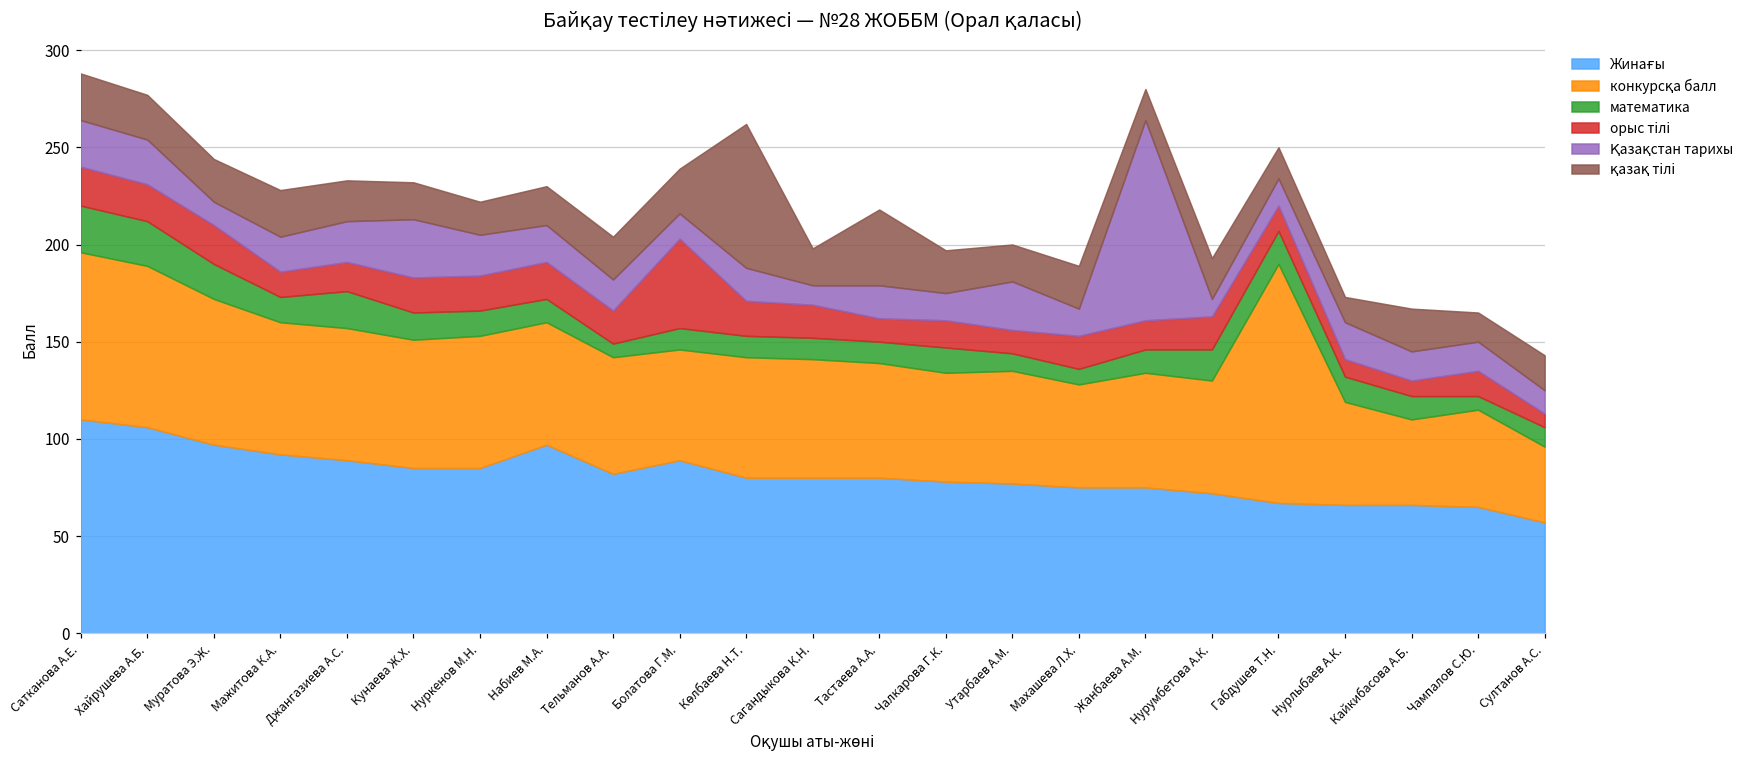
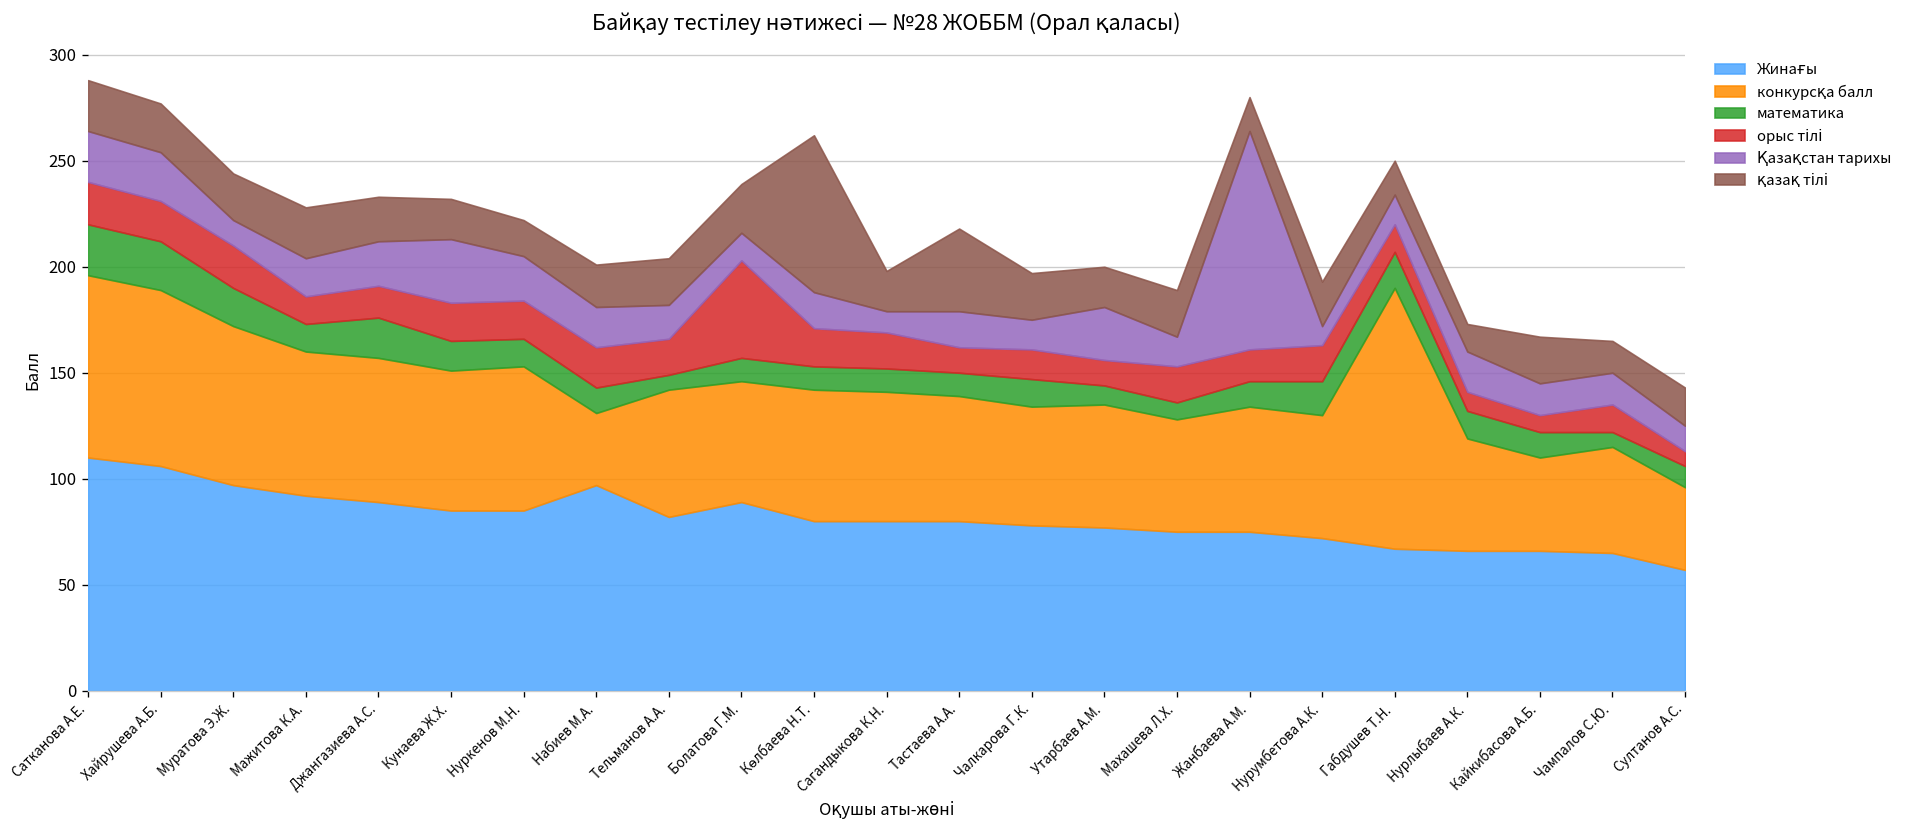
  {
    "Жинағы": {
      "Сатканова А.Е.": 110,
      "Хайрушева А.Б.": 106,
      "Муратова Э.Ж.": 97,
      "Мажитова К.А.": 92,
      "Джангазиева А.С.": 89,
      "Кунаева Ж.Х.": 85,
      "Нуркенов М.Н.": 85,
      "Набиев М.А.": 97,
      "Тельманов А.А.": 82,
      "Болатова Г.М.": 89,
      "Көлбаева Н.Т.": 80,
      "Сагандыкова К.Н.": 80,
      "Тастаева А.А.": 80,
      "Чалкарова Г.К.": 78,
      "Утарбаев А.М.": 77,
      "Махашева Л.Х.": 75,
      "Жанбаева А.М.": 75,
      "Нурумбетова А.К.": 72,
      "Габдушев Т.Н.": 67,
      "Нурлыбаев А.К.": 66,
      "Кайкибасова А.Б.": 66,
      "Чампалов С.Ю.": 65,
      "Султанов А.С.": 57
    },
    "конкурсқа балл": {
      "Сатканова А.Е.": 86,
      "Хайрушева А.Б.": 83,
      "Муратова Э.Ж.": 75,
      "Мажитова К.А.": 68,
      "Джангазиева А.С.": 68,
      "Кунаева Ж.Х.": 66,
      "Нуркенов М.Н.": 68,
-     "Набиев М.А.": 63,
+     "Набиев М.А.": 34,
      "Тельманов А.А.": 60,
      "Болатова Г.М.": 57,
      "Көлбаева Н.Т.": 62,
      "Сагандыкова К.Н.": 61,
      "Тастаева А.А.": 59,
      "Чалкарова Г.К.": 56,
      "Утарбаев А.М.": 58,
      "Махашева Л.Х.": 53,
      "Жанбаева А.М.": 59,
      "Нурумбетова А.К.": 58,
      "Габдушев Т.Н.": 123,
      "Нурлыбаев А.К.": 53,
      "Кайкибасова А.Б.": 44,
      "Чампалов С.Ю.": 50,
      "Султанов А.С.": 39
    },
    "математика": {
      "Сатканова А.Е.": 24,
      "Хайрушева А.Б.": 23,
      "Муратова Э.Ж.": 18,
      "Мажитова К.А.": 13,
      "Джангазиева А.С.": 19,
      "Кунаева Ж.Х.": 14,
      "Нуркенов М.Н.": 13,
      "Набиев М.А.": 12,
      "Тельманов А.А.": 7,
      "Болатова Г.М.": 11,
      "Көлбаева Н.Т.": 11,
      "Сагандыкова К.Н.": 11,
      "Тастаева А.А.": 11,
      "Чалкарова Г.К.": 13,
      "Утарбаев А.М.": 9,
      "Махашева Л.Х.": 8,
      "Жанбаева А.М.": 12,
      "Нурумбетова А.К.": 16,
      "Габдушев Т.Н.": 17,
      "Нурлыбаев А.К.": 13,
      "Кайкибасова А.Б.": 12,
      "Чампалов С.Ю.": 7,
      "Султанов А.С.": 10
    },
    "орыс тілі": {
      "Сатканова А.Е.": 20,
      "Хайрушева А.Б.": 19,
      "Муратова Э.Ж.": 20,
      "Мажитова К.А.": 13,
      "Джангазиева А.С.": 15,
      "Кунаева Ж.Х.": 18,
      "Нуркенов М.Н.": 18,
      "Набиев М.А.": 19,
      "Тельманов А.А.": 17,
      "Болатова Г.М.": 46,
      "Көлбаева Н.Т.": 18,
      "Сагандыкова К.Н.": 17,
      "Тастаева А.А.": 12,
      "Чалкарова Г.К.": 14,
      "Утарбаев А.М.": 12,
      "Махашева Л.Х.": 17,
      "Жанбаева А.М.": 15,
      "Нурумбетова А.К.": 17,
      "Габдушев Т.Н.": 13,
      "Нурлыбаев А.К.": 9,
      "Кайкибасова А.Б.": 8,
      "Чампалов С.Ю.": 13,
      "Султанов А.С.": 7
    },
    "Қазақстан тарихы": {
      "Сатканова А.Е.": 24,
      "Хайрушева А.Б.": 23,
      "Муратова Э.Ж.": 12,
      "Мажитова К.А.": 18,
      "Джангазиева А.С.": 21,
      "Кунаева Ж.Х.": 30,
      "Нуркенов М.Н.": 21,
      "Набиев М.А.": 19,
      "Тельманов А.А.": 16,
      "Болатова Г.М.": 13,
      "Көлбаева Н.Т.": 17,
      "Сагандыкова К.Н.": 10,
      "Тастаева А.А.": 17,
      "Чалкарова Г.К.": 14,
      "Утарбаев А.М.": 25,
      "Махашева Л.Х.": 14,
      "Жанбаева А.М.": 103,
      "Нурумбетова А.К.": 9,
      "Габдушев Т.Н.": 14,
      "Нурлыбаев А.К.": 19,
      "Кайкибасова А.Б.": 15,
      "Чампалов С.Ю.": 15,
      "Султанов А.С.": 12
    },
    "қазақ тілі": {
      "Сатканова А.Е.": 24,
      "Хайрушева А.Б.": 23,
      "Муратова Э.Ж.": 22,
      "Мажитова К.А.": 24,
      "Джангазиева А.С.": 21,
      "Кунаева Ж.Х.": 19,
      "Нуркенов М.Н.": 17,
      "Набиев М.А.": 20,
      "Тельманов А.А.": 22,
      "Болатова Г.М.": 23,
      "Көлбаева Н.Т.": 74,
      "Сагандыкова К.Н.": 19,
      "Тастаева А.А.": 39,
      "Чалкарова Г.К.": 22,
      "Утарбаев А.М.": 19,
      "Махашева Л.Х.": 22,
      "Жанбаева А.М.": 16,
      "Нурумбетова А.К.": 21,
      "Габдушев Т.Н.": 16,
      "Нурлыбаев А.К.": 13,
      "Кайкибасова А.Б.": 22,
      "Чампалов С.Ю.": 15,
      "Султанов А.С.": 18
    }
  }
